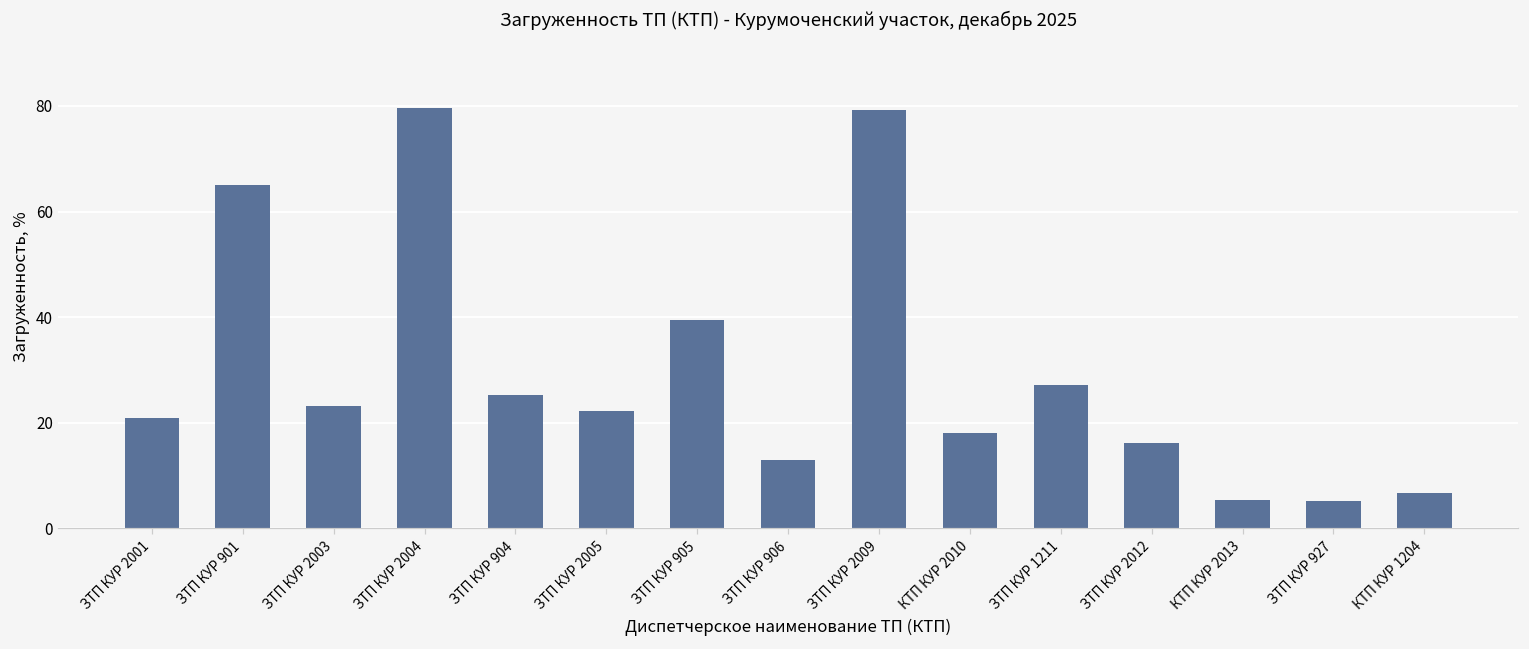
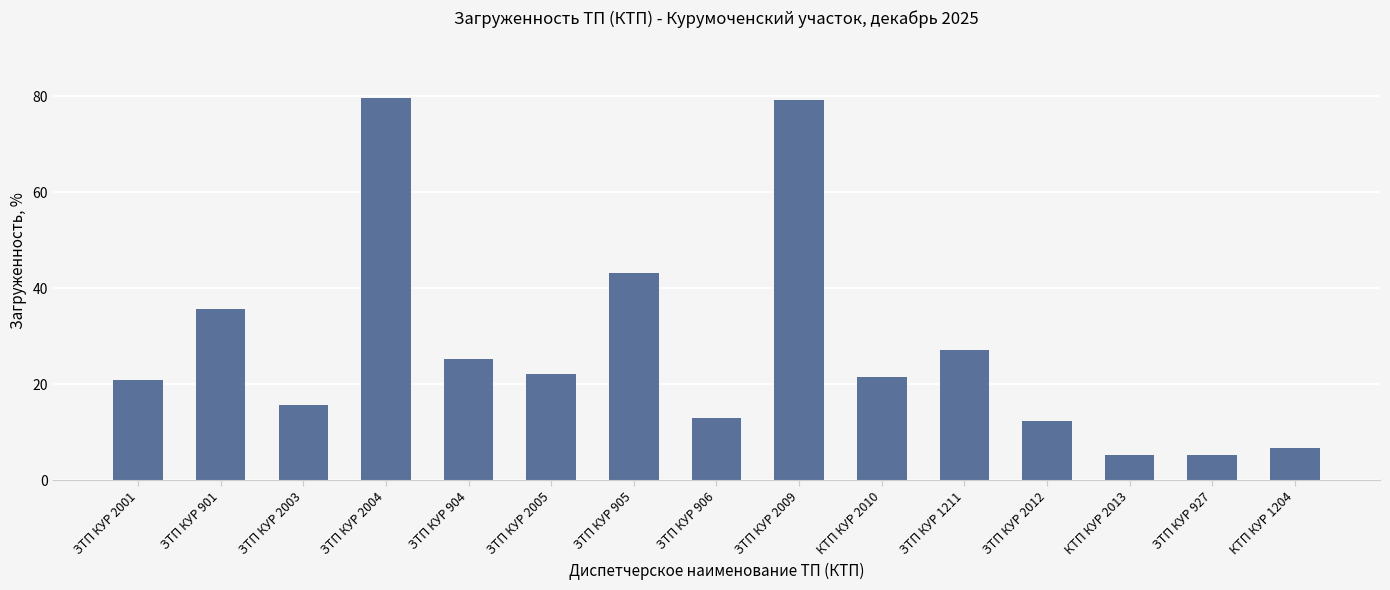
  {
    "ЗТП КУР 2001": 21,
-   "ЗТП КУР 901": 65,
-   "ЗТП КУР 2003": 23,
+   "ЗТП КУР 901": 36,
+   "ЗТП КУР 2003": 16,
    "ЗТП КУР 2004": 80,
    "ЗТП КУР 904": 25,
    "ЗТП КУР 2005": 22,
-   "ЗТП КУР 905": 39,
+   "ЗТП КУР 905": 43,
    "ЗТП КУР 906": 13,
    "ЗТП КУР 2009": 79,
-   "КТП КУР 2010": 18,
+   "КТП КУР 2010": 21,
    "ЗТП КУР 1211": 27,
-   "ЗТП КУР 2012": 16,
+   "ЗТП КУР 2012": 12,
    "КТП КУР 2013": 5,
    "ЗТП КУР 927": 5,
    "КТП КУР 1204": 7
  }
